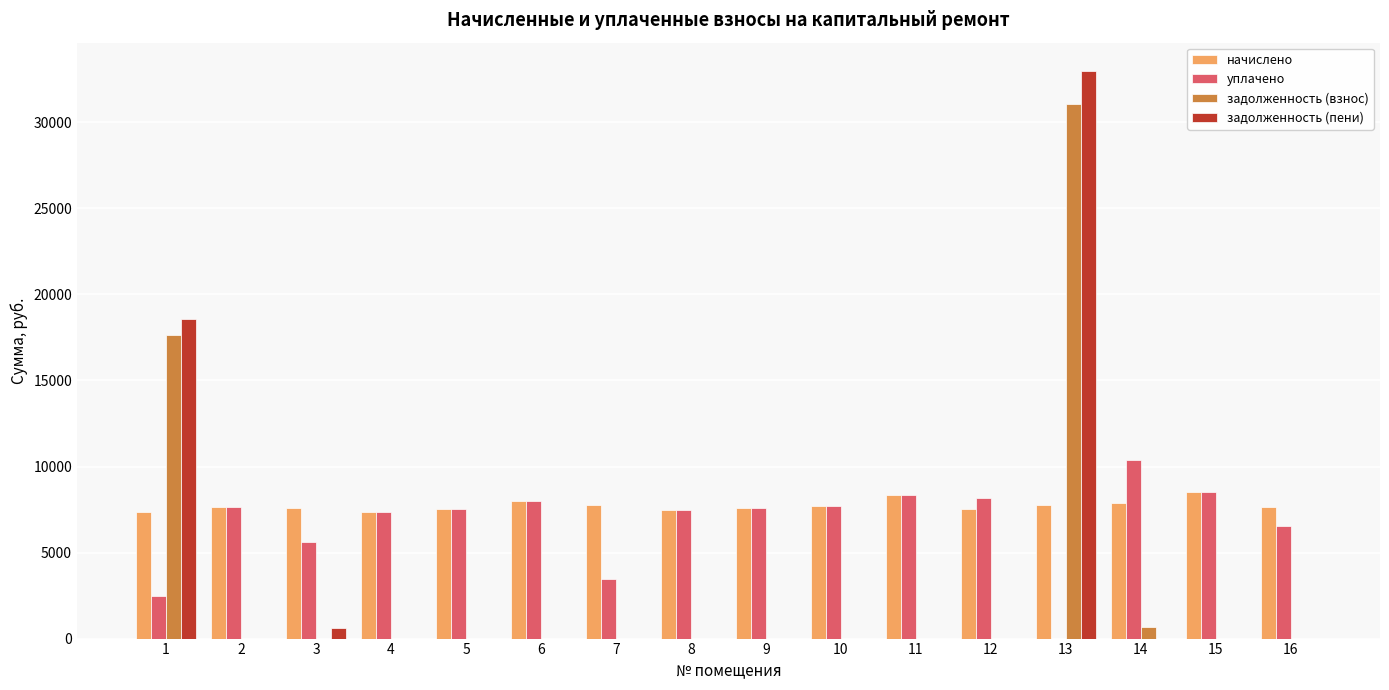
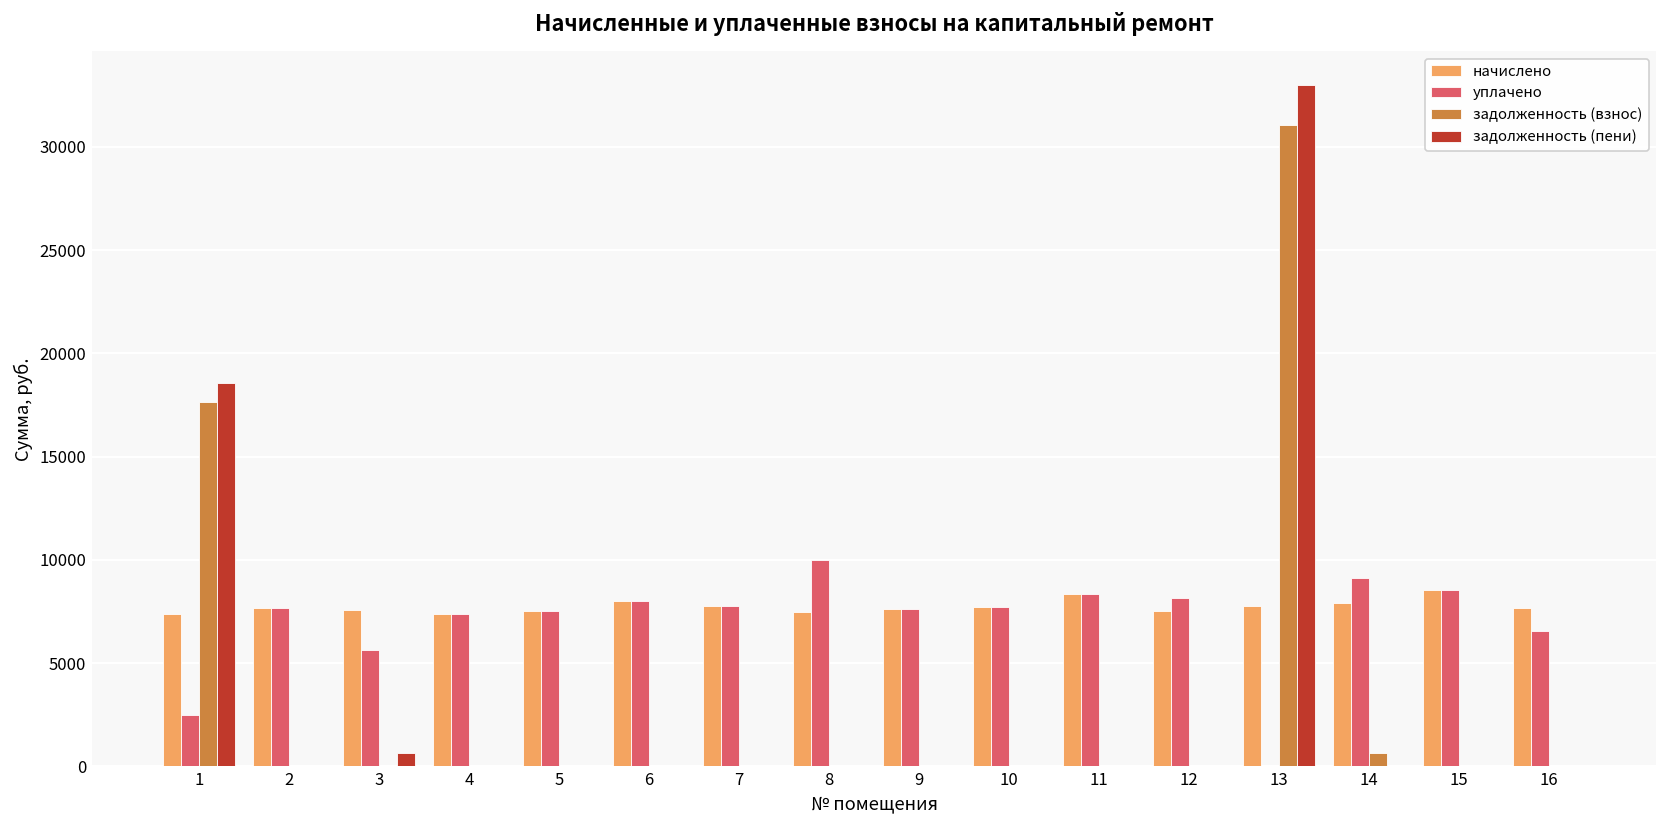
  {
    "уплачено": {
      "1": 2500,
      "2": 7700,
      "3": 5600,
      "4": 7400,
      "5": 7500,
      "6": 8000,
-     "7": 3500,
-     "8": 7500,
+     "7": 7800,
+     "8": 10000,
      "9": 7600,
      "10": 7700,
      "11": 8300,
      "12": 8200,
      "13": 0,
-     "14": 10400,
+     "14": 9100,
      "15": 8500,
      "16": 6500
    },
    "задолженность (пени)": {
      "1": 18600,
      "2": 0,
      "3": 600,
      "4": 0,
      "5": 0,
      "6": 0,
      "7": 0,
      "8": 0,
      "9": 0,
      "10": 0,
      "11": 0,
      "12": 0,
      "13": 33000,
      "14": 0,
      "15": 0,
      "16": 0
    }
  }
